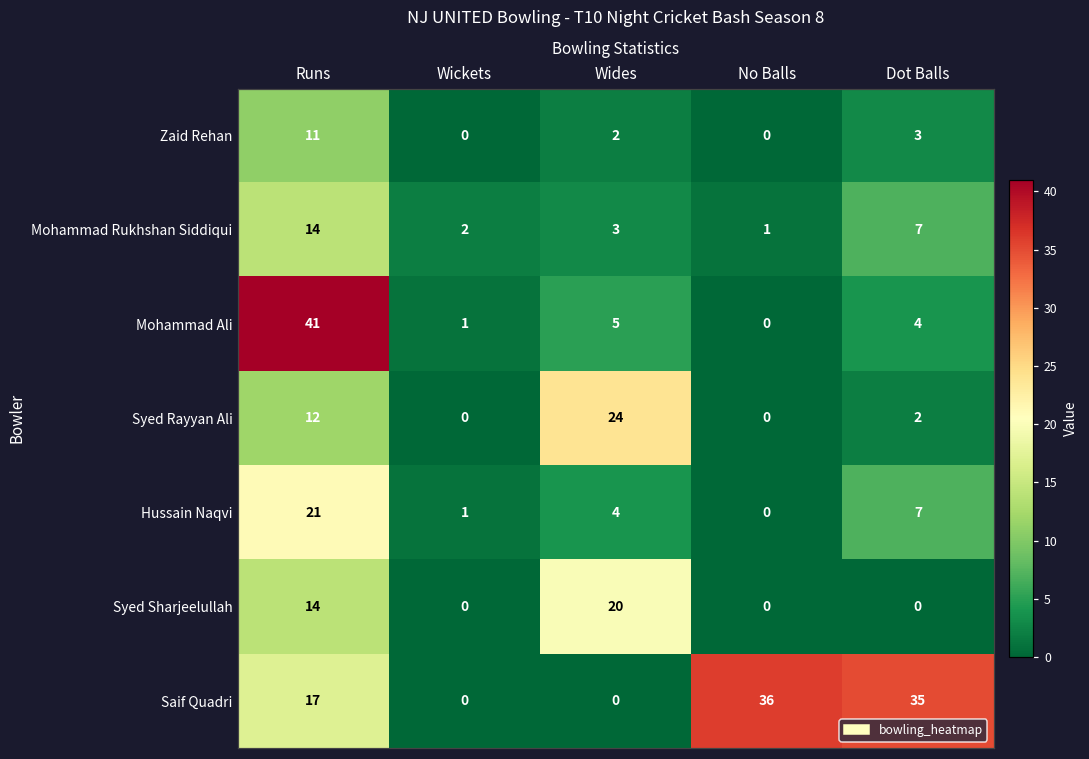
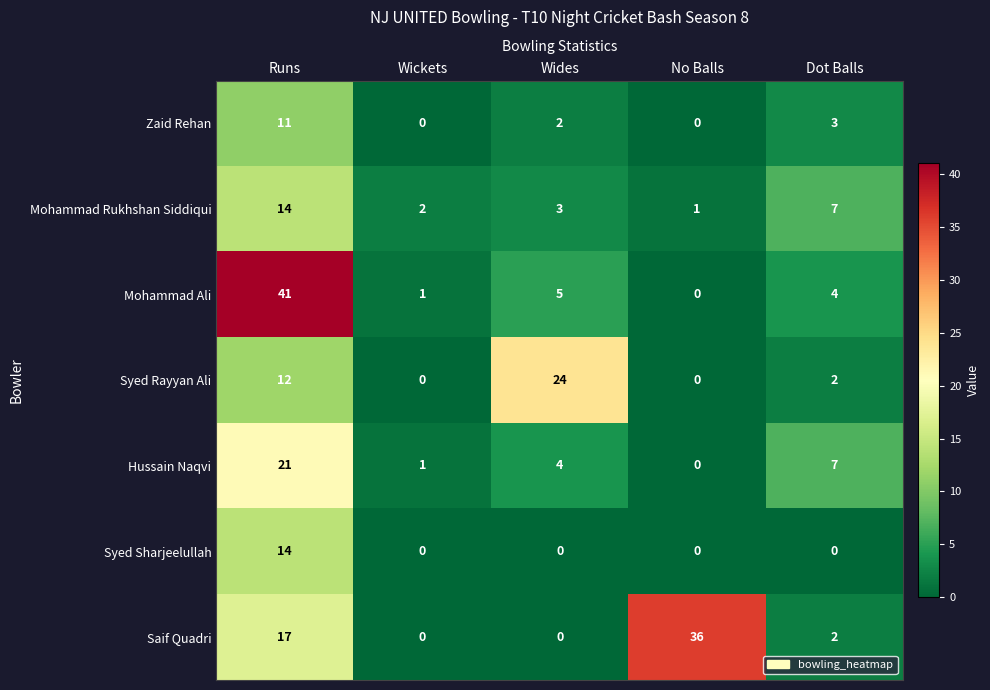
  {
    "Zaid Rehan": {
      "Runs": 11,
      "Wickets": 0,
      "Wides": 2,
      "No Balls": 0,
      "Dot Balls": 3
    },
    "Mohammad Rukhshan Siddiqui": {
      "Runs": 14,
      "Wickets": 2,
      "Wides": 3,
      "No Balls": 1,
      "Dot Balls": 7
    },
    "Mohammad Ali": {
      "Runs": 41,
      "Wickets": 1,
      "Wides": 5,
      "No Balls": 0,
      "Dot Balls": 4
    },
    "Syed Rayyan Ali": {
      "Runs": 12,
      "Wickets": 0,
      "Wides": 24,
      "No Balls": 0,
      "Dot Balls": 2
    },
    "Hussain Naqvi": {
      "Runs": 21,
      "Wickets": 1,
      "Wides": 4,
      "No Balls": 0,
      "Dot Balls": 7
    },
    "Syed Sharjeelullah": {
      "Runs": 14,
      "Wickets": 0,
-     "Wides": 20,
+     "Wides": 0,
      "No Balls": 0,
      "Dot Balls": 0
    },
    "Saif Quadri": {
      "Runs": 17,
      "Wickets": 0,
      "Wides": 0,
      "No Balls": 36,
-     "Dot Balls": 35
+     "Dot Balls": 2
    }
  }
